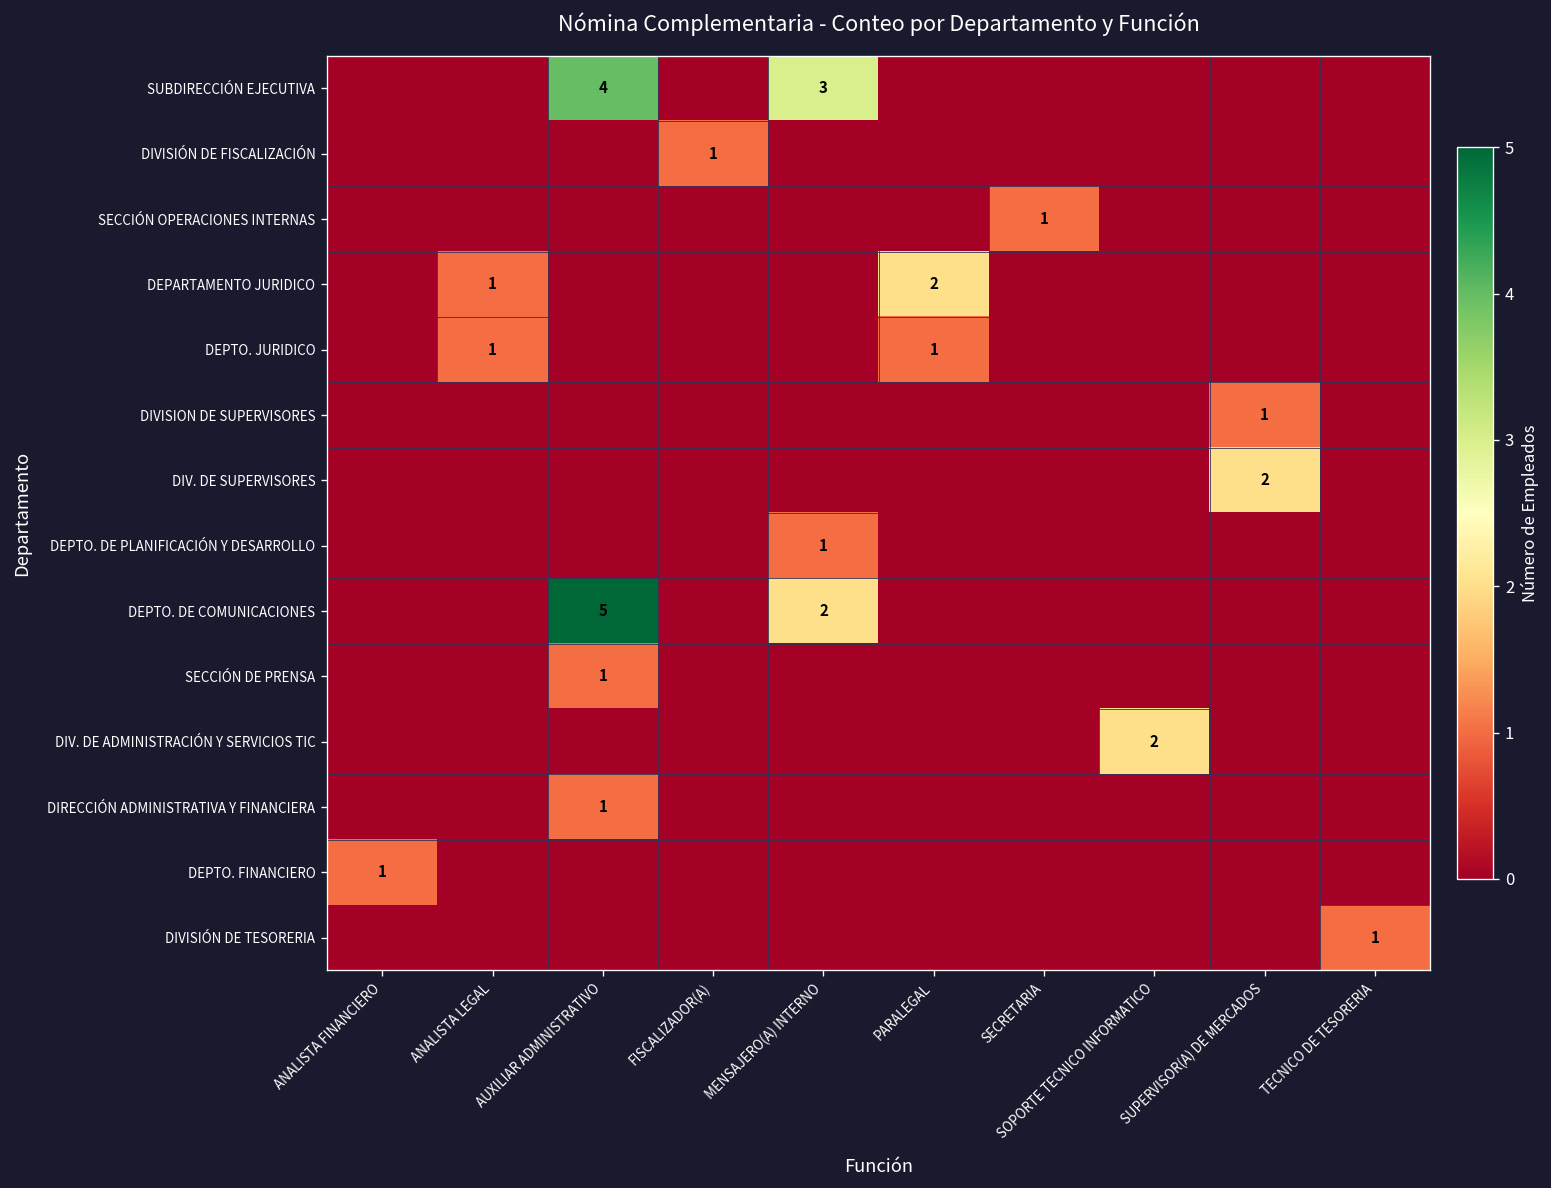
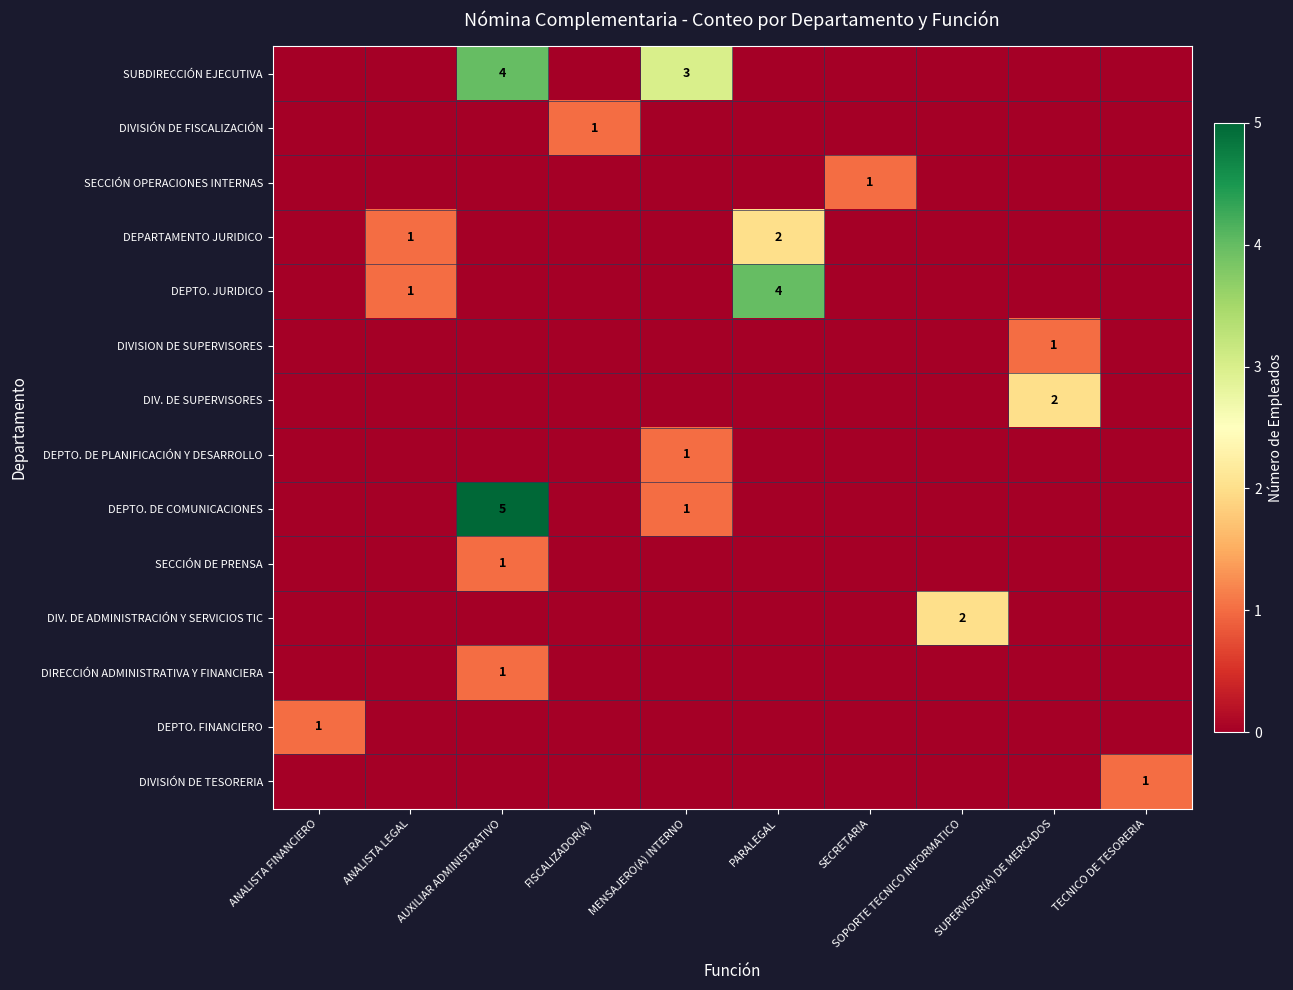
  {
    "SUBDIRECCIÓN EJECUTIVA": {
      "AUXILIAR ADMINISTRATIVO": 4,
      "MENSAJERO(A) INTERNO": 3
    },
    "DIVISIÓN DE FISCALIZACIÓN": {
      "FISCALIZADOR(A)": 1
    },
    "SECCIÓN OPERACIONES INTERNAS": {
      "SECRETARIA": 1
    },
    "DEPARTAMENTO JURIDICO": {
      "ANALISTA LEGAL": 1,
      "PARALEGAL": 2
    },
    "DEPTO. JURIDICO": {
      "ANALISTA LEGAL": 1,
-     "PARALEGAL": 1
+     "PARALEGAL": 4
    },
    "DIVISION DE SUPERVISORES": {
      "SUPERVISOR(A) DE MERCADOS": 1
    },
    "DIV. DE SUPERVISORES": {
      "SUPERVISOR(A) DE MERCADOS": 2
    },
    "DEPTO. DE PLANIFICACIÓN Y DESARROLLO": {
      "MENSAJERO(A) INTERNO": 1
    },
    "DEPTO. DE COMUNICACIONES": {
      "AUXILIAR ADMINISTRATIVO": 5,
-     "MENSAJERO(A) INTERNO": 2
+     "MENSAJERO(A) INTERNO": 1
    },
    "SECCIÓN DE PRENSA": {
      "AUXILIAR ADMINISTRATIVO": 1
    },
    "DIV. DE ADMINISTRACIÓN Y SERVICIOS TIC": {
      "SOPORTE TECNICO INFORMATICO": 2
    },
    "DIRECCIÓN ADMINISTRATIVA Y FINANCIERA": {
      "AUXILIAR ADMINISTRATIVO": 1
    },
    "DEPTO. FINANCIERO": {
      "ANALISTA FINANCIERO": 1
    },
    "DIVISIÓN DE TESORERIA": {
      "TECNICO DE TESORERIA": 1
    }
  }
